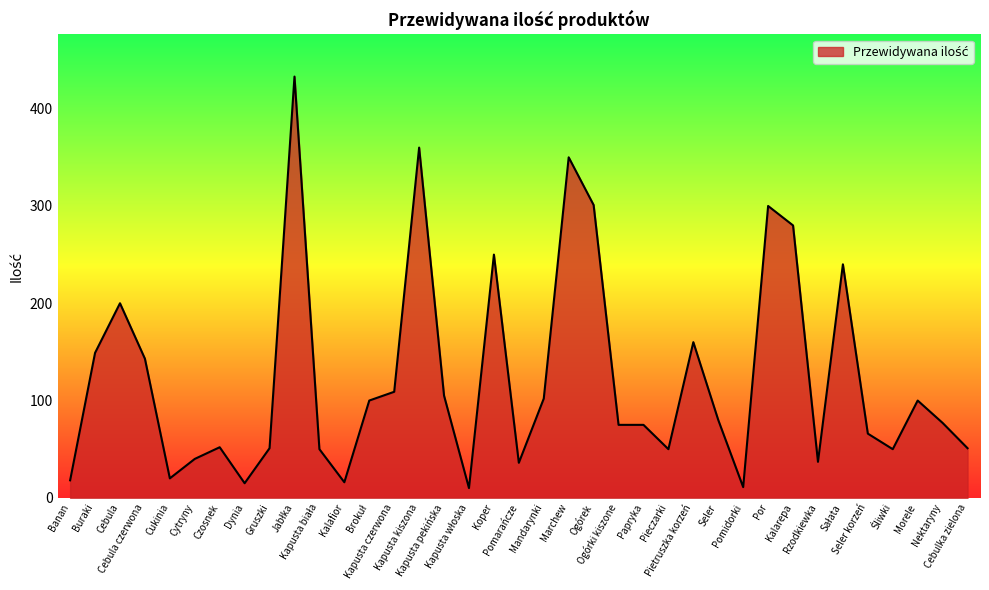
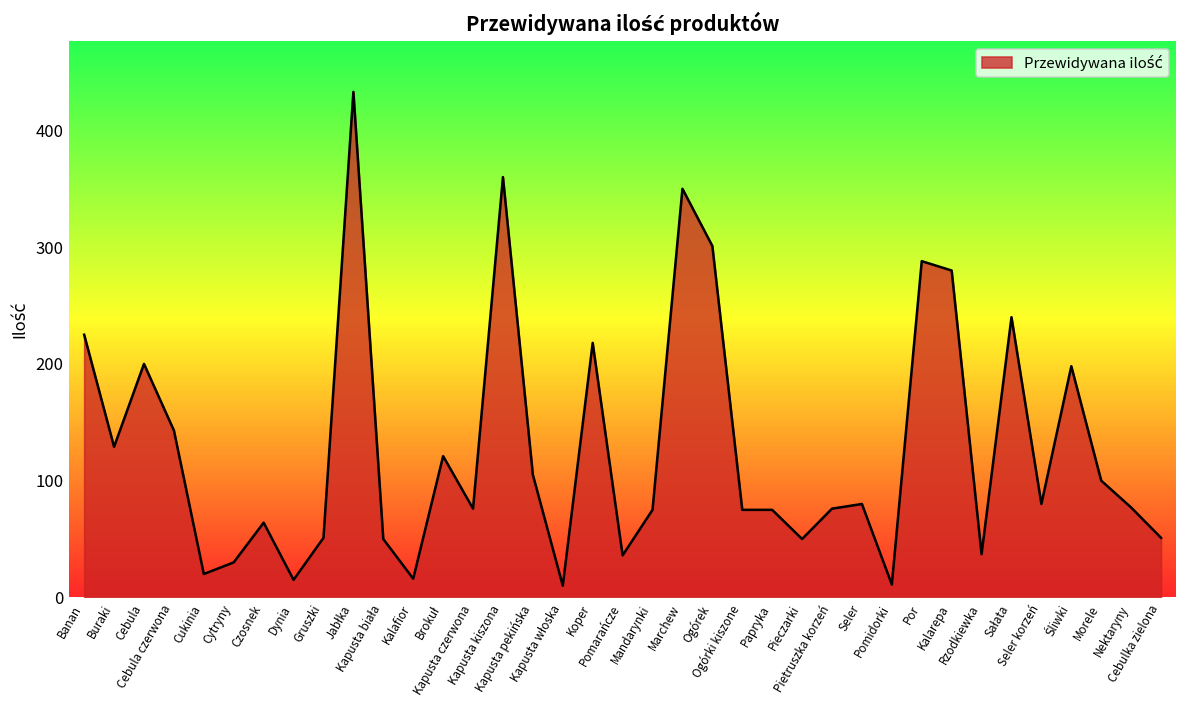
  {
-   "Banan": 20,
-   "Buraki": 150,
+   "Banan": 230,
+   "Buraki": 130,
    "Cebula": 200,
    "Cebula czerwona": 140,
    "Cukinia": 20,
-   "Cytryny": 40,
-   "Czosnek": 50,
+   "Cytryny": 30,
+   "Czosnek": 60,
    "Dynia": 20,
    "Gruszki": 50,
    "Jabłka": 430,
    "Kapusta biała": 50,
    "Kalafior": 20,
-   "Brokuł": 100,
-   "Kapusta czerwona": 110,
+   "Brokuł": 120,
+   "Kapusta czerwona": 80,
    "Kapusta kiszona": 360,
    "Kapusta pekińska": 110,
    "Kapusta włoska": 10,
-   "Koper": 250,
+   "Koper": 220,
    "Pomarańcze": 40,
-   "Mandarynki": 100,
+   "Mandarynki": 80,
    "Marchew": 350,
    "Ogórek": 300,
    "Ogórki kiszone": 80,
    "Papryka": 80,
    "Pieczarki": 50,
-   "Pietruszka korzeń": 160,
+   "Pietruszka korzeń": 80,
    "Seler": 80,
    "Pomidorki": 10,
-   "Por": 300,
+   "Por": 290,
    "Kalarepa": 280,
    "Rzodkiewka": 40,
    "Sałata": 240,
-   "Seler korzeń": 70,
-   "Śliwki": 50,
+   "Seler korzeń": 80,
+   "Śliwki": 200,
    "Morele": 100,
    "Nektaryny": 80,
    "Cebulka zielona": 50
  }
